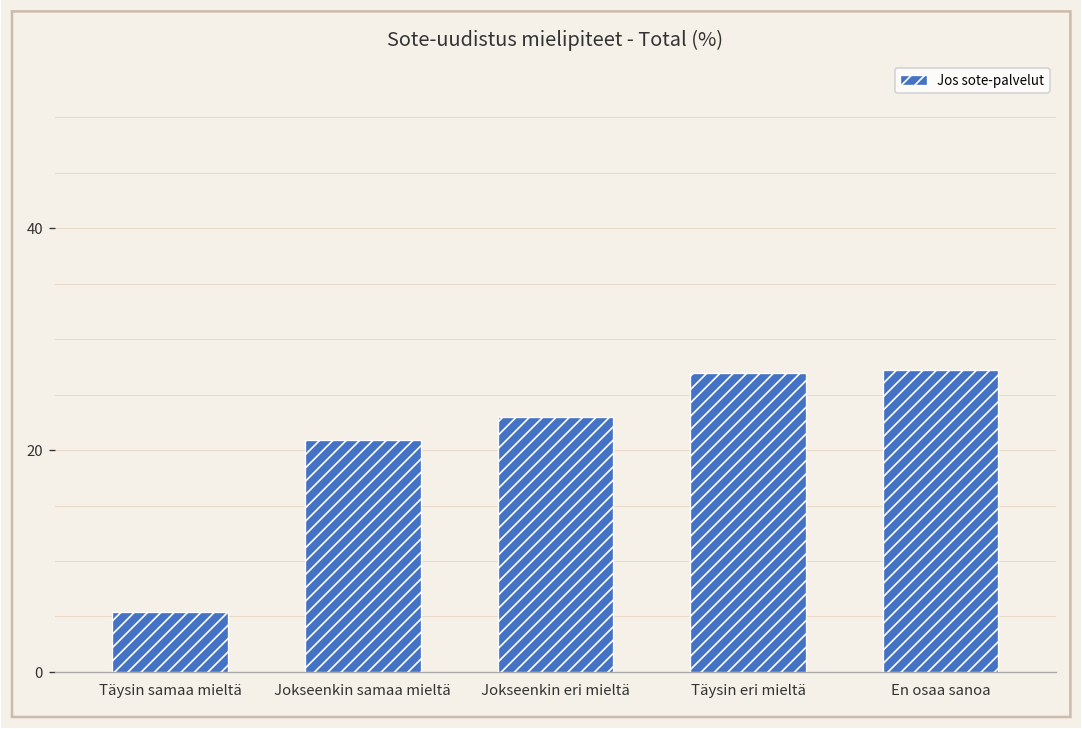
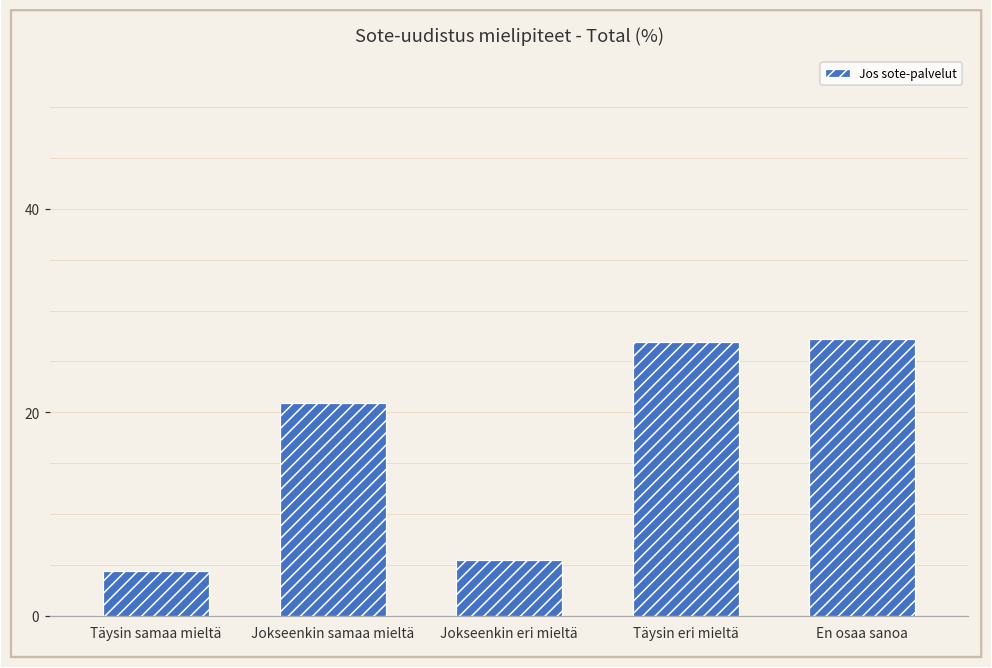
  {
-   "Täysin samaa mieltä": 5,
+   "Täysin samaa mieltä": 4,
    "Jokseenkin samaa mieltä": 21,
-   "Jokseenkin eri mieltä": 23,
+   "Jokseenkin eri mieltä": 6,
    "Täysin eri mieltä": 27,
    "En osaa sanoa": 27
  }
